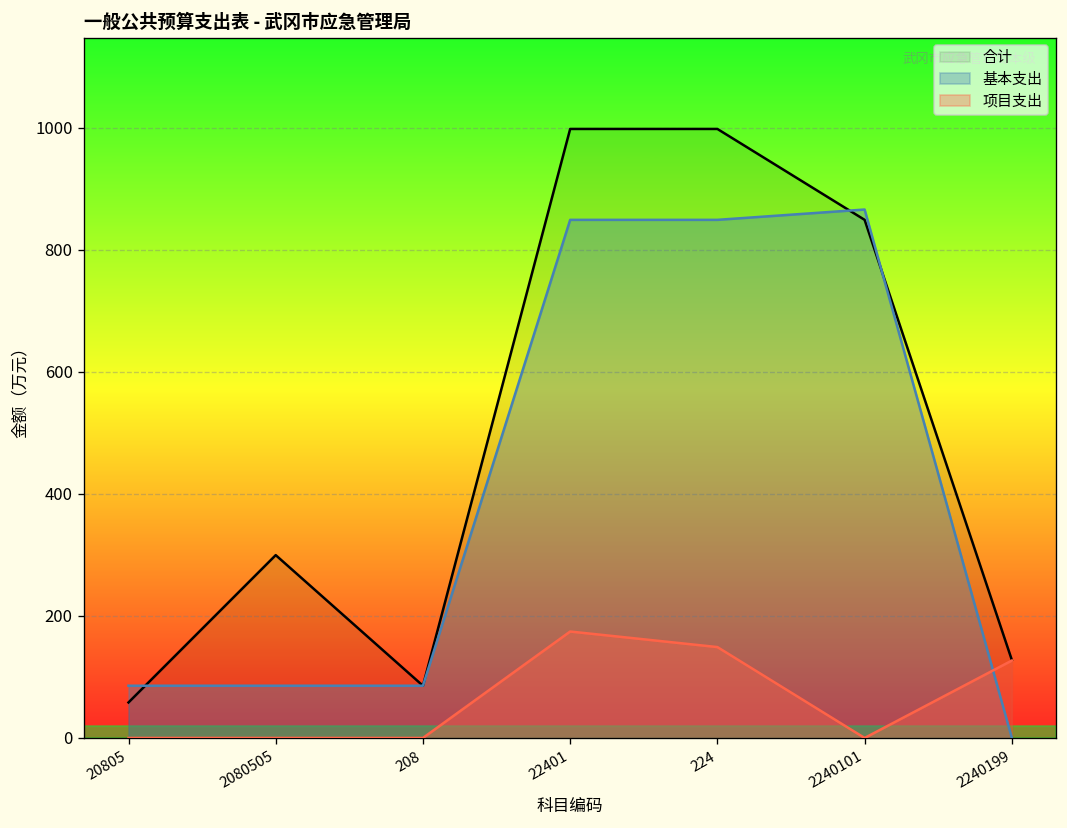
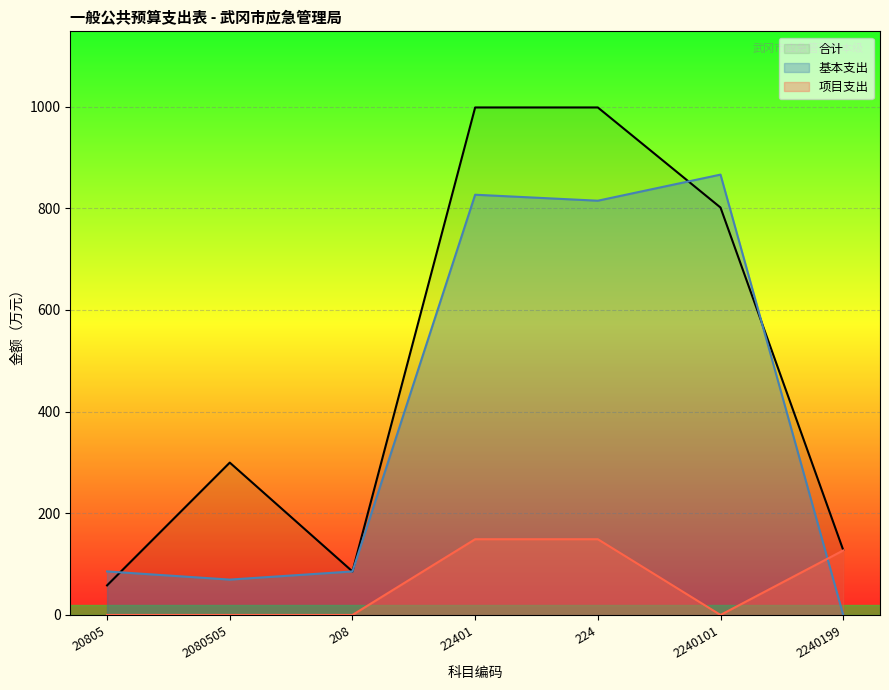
  {
    "合计": {
      "20805": 60,
      "2080505": 300,
      "22401": 1000,
      "224": 1000,
-     "2240101": 850
+     "2240101": 800
    },
    "基本支出": {
      "20805": 90,
-     "2080505": 90,
-     "22401": 850,
-     "224": 850,
+     "2080505": 70,
+     "22401": 830,
+     "224": 810,
      "2240101": 870
    },
    "项目支出": {
-     "22401": 170,
+     "22401": 150,
      "224": 150
    }
  }
